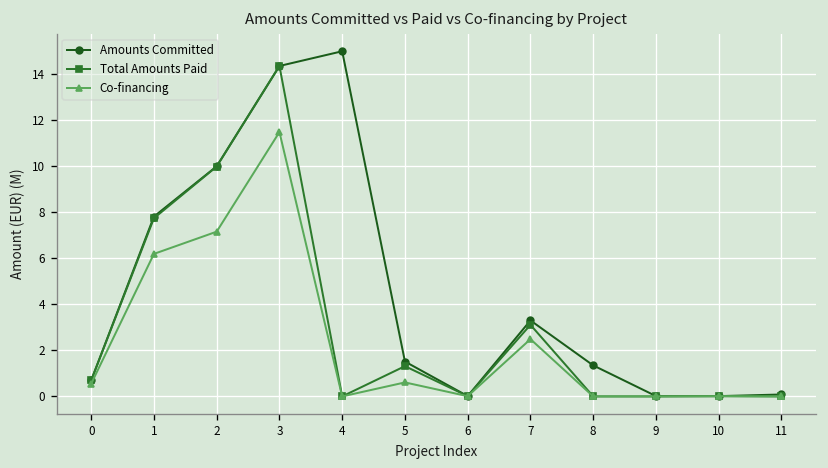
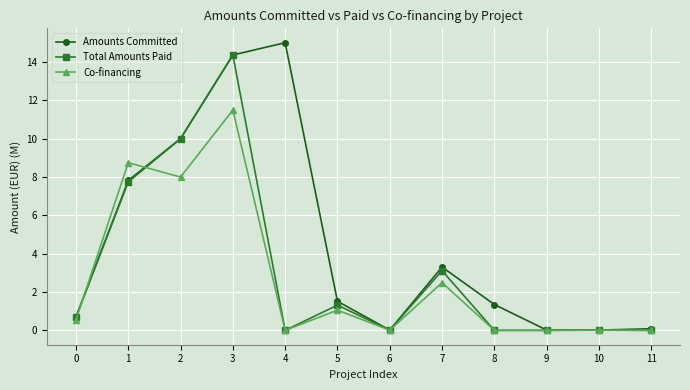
  {
    "Co-financing": {
      "0": 0.5,
-     "1": 6.2,
-     "2": 7.2,
+     "1": 8.7,
+     "2": 8.0,
      "3": 11.5,
-     "5": 0.6,
+     "5": 1.1,
      "7": 2.5
    }
  }
